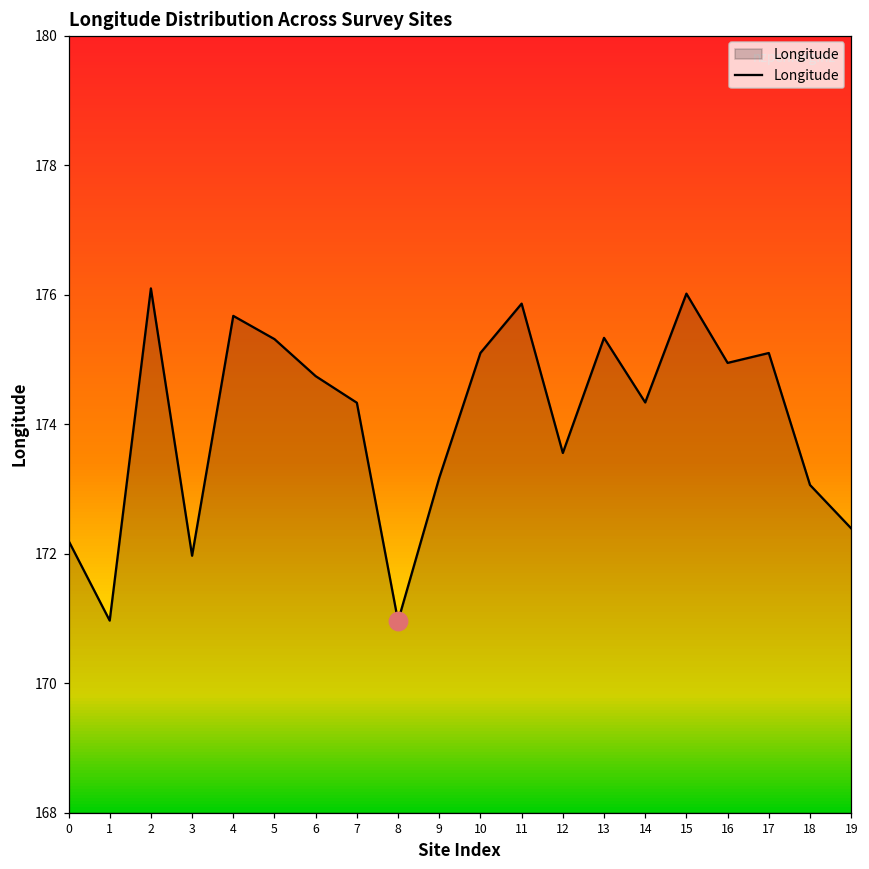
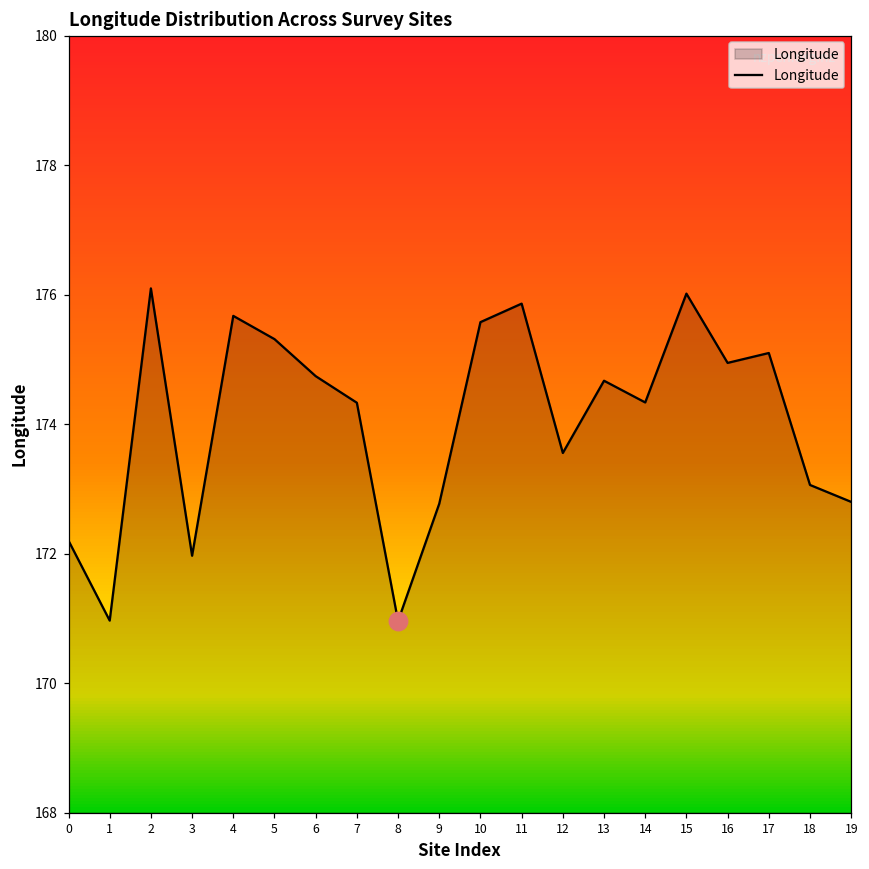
  {
    "Longitude": {
      "0": 172.2,
      "1": 171.0,
      "2": 176.1,
      "3": 172.0,
      "4": 175.7,
      "5": 175.3,
      "6": 174.7,
      "7": 174.3,
-     "9": 173.2,
-     "10": 175.1,
+     "9": 172.8,
+     "10": 175.6,
      "11": 175.9,
      "12": 173.6,
-     "13": 175.3,
+     "13": 174.7,
      "14": 174.3,
      "15": 176.0,
      "16": 174.9,
      "17": 175.1,
      "18": 173.1,
-     "19": 172.4
+     "19": 172.8
    }
  }
